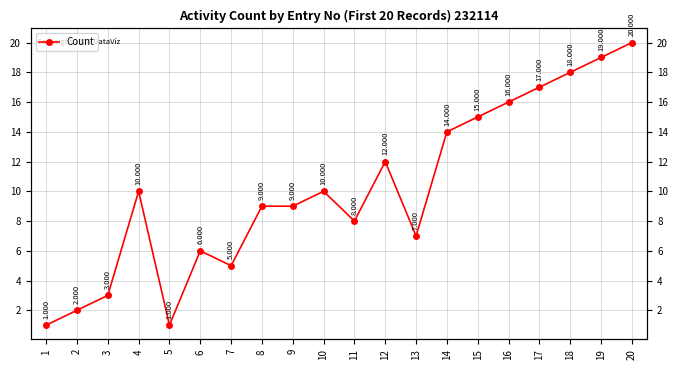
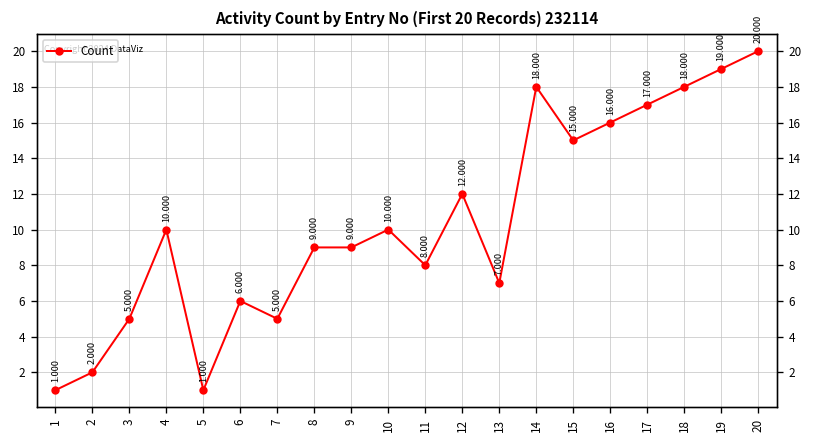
  {
    "1": 1.000,
    "2": 2.000,
-   "3": 3.000,
+   "3": 5.000,
    "4": 10.000,
    "5": 1.000,
    "6": 6.000,
    "7": 5.000,
    "8": 9.000,
    "9": 9.000,
    "10": 10.000,
    "11": 8.000,
    "12": 12.000,
    "13": 7.000,
-   "14": 14.000,
+   "14": 18.000,
    "15": 15.000,
    "16": 16.000,
    "17": 17.000,
    "18": 18.000,
    "19": 19.000,
    "20": 20.000
  }
